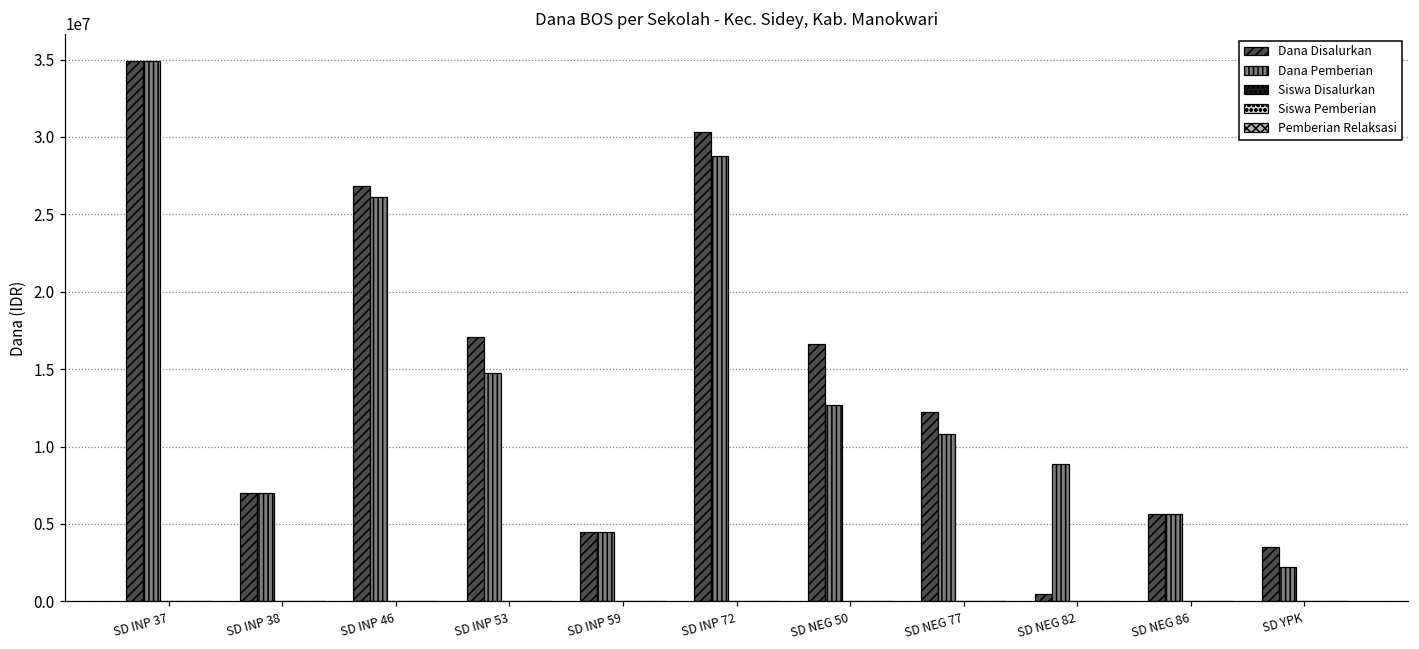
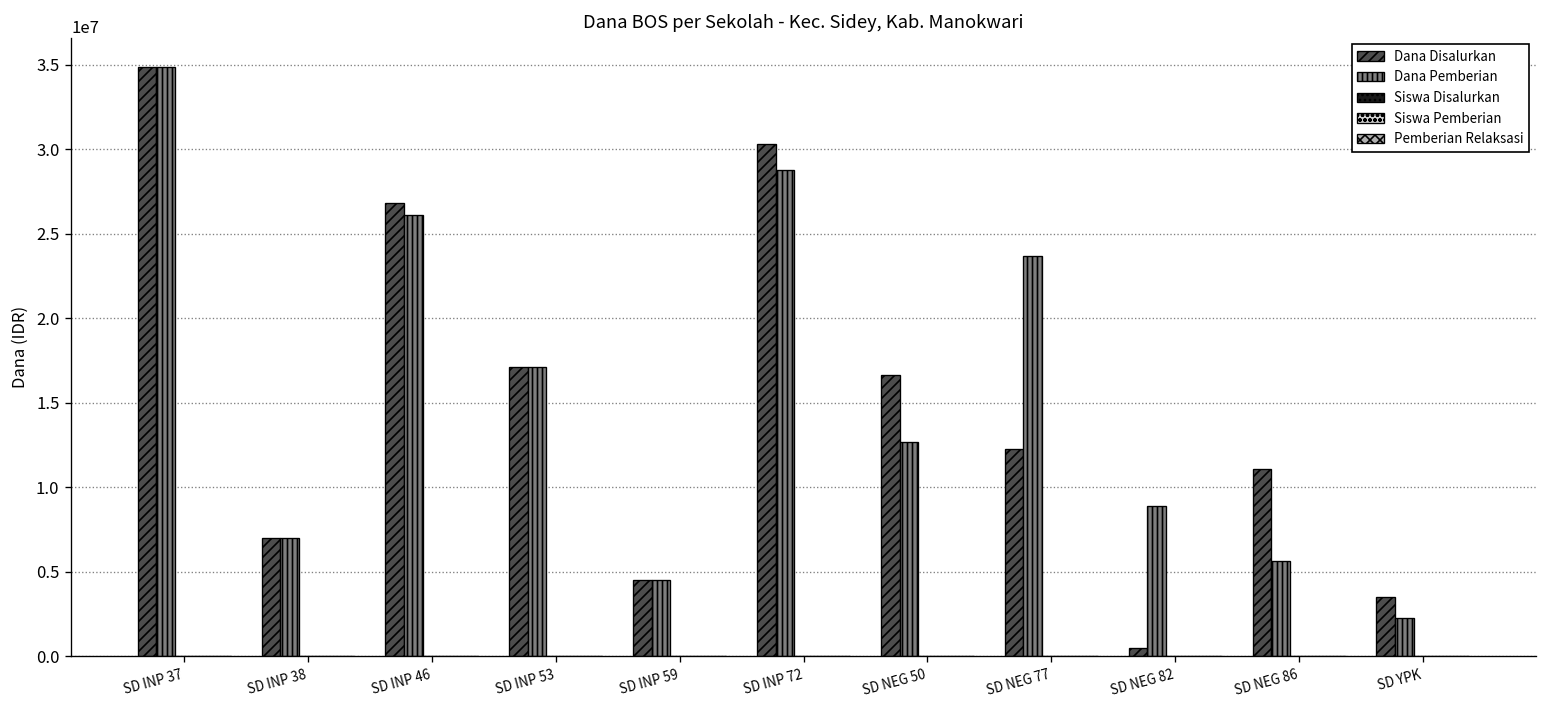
  {
    "Dana Disalurkan": {
      "SD INP 37": 34900000,
      "SD INP 38": 7000000,
      "SD INP 46": 26800000,
      "SD INP 53": 17100000,
      "SD INP 59": 4500000,
      "SD INP 72": 30300000,
      "SD NEG 50": 16700000,
      "SD NEG 77": 12300000,
      "SD NEG 82": 500000,
-     "SD NEG 86": 5600000,
+     "SD NEG 86": 11100000,
      "SD YPK": 3500000
    },
    "Dana Pemberian": {
      "SD INP 37": 34900000,
      "SD INP 38": 7000000,
      "SD INP 46": 26100000,
-     "SD INP 53": 14700000,
+     "SD INP 53": 17100000,
      "SD INP 59": 4500000,
      "SD INP 72": 28800000,
      "SD NEG 50": 12700000,
-     "SD NEG 77": 10800000,
+     "SD NEG 77": 23700000,
      "SD NEG 82": 8900000,
      "SD NEG 86": 5600000,
      "SD YPK": 2300000
    }
  }
